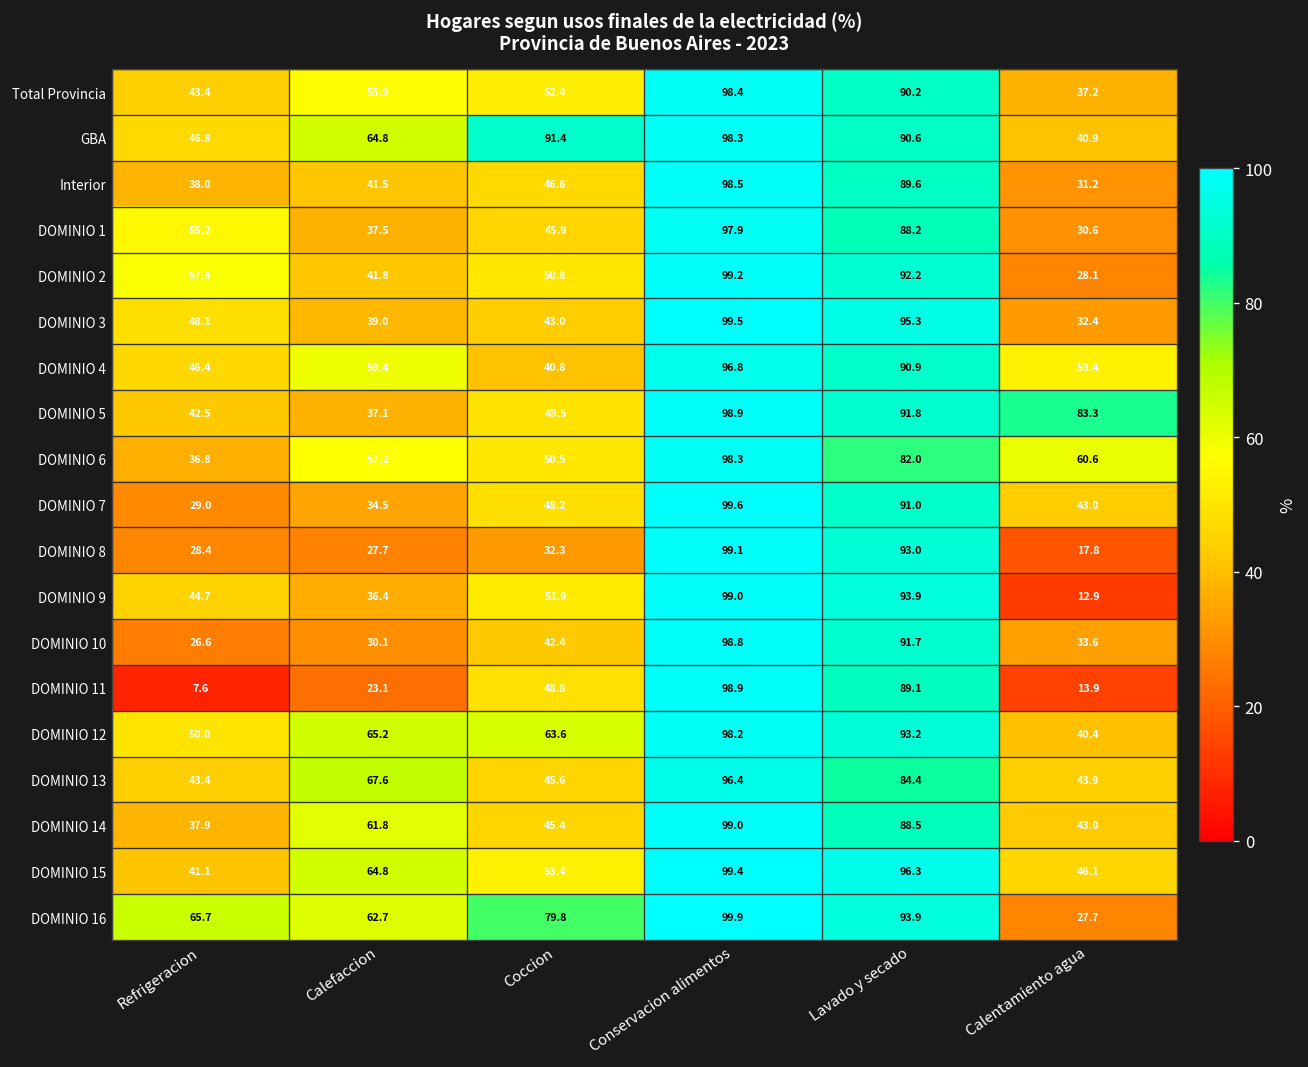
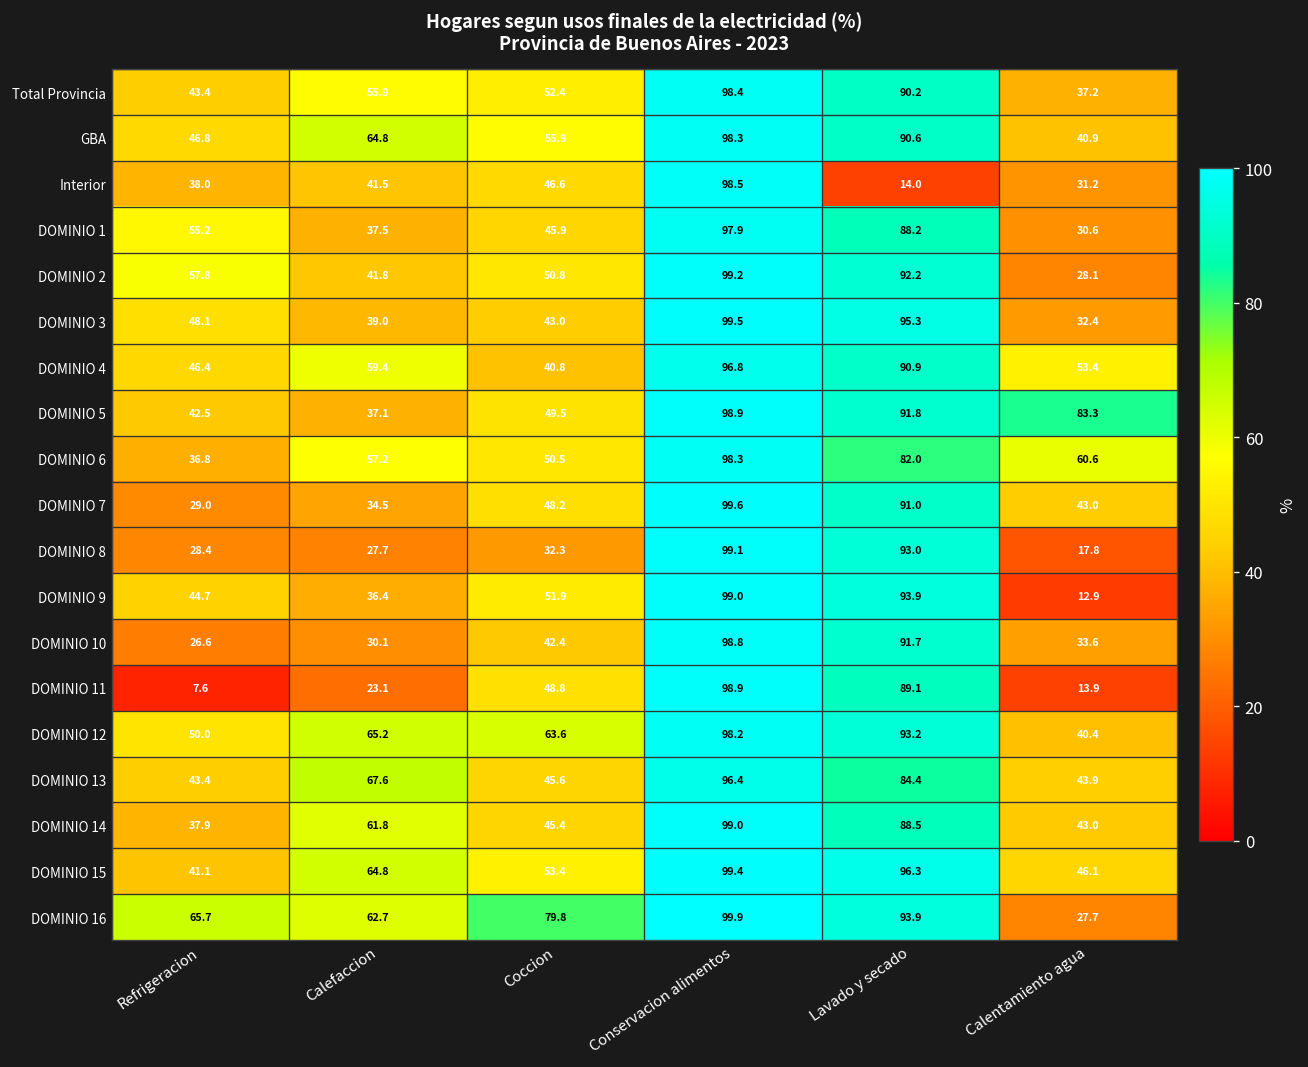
  {
    "Total Provincia": {
      "Refrigeracion": 43.4,
      "Calefaccion": 55.9,
      "Coccion": 52.4,
      "Conservacion alimentos": 98.4,
      "Lavado y secado": 90.2,
      "Calentamiento agua": 37.2
    },
    "GBA": {
      "Refrigeracion": 46.8,
      "Calefaccion": 64.8,
-     "Coccion": 91.4,
+     "Coccion": 55.9,
      "Conservacion alimentos": 98.3,
      "Lavado y secado": 90.6,
      "Calentamiento agua": 40.9
    },
    "Interior": {
      "Refrigeracion": 38.0,
      "Calefaccion": 41.5,
      "Coccion": 46.6,
      "Conservacion alimentos": 98.5,
-     "Lavado y secado": 89.6,
+     "Lavado y secado": 14.0,
      "Calentamiento agua": 31.2
    },
    "DOMINIO 1": {
      "Refrigeracion": 55.2,
      "Calefaccion": 37.5,
      "Coccion": 45.9,
      "Conservacion alimentos": 97.9,
      "Lavado y secado": 88.2,
      "Calentamiento agua": 30.6
    },
    "DOMINIO 2": {
      "Refrigeracion": 57.8,
      "Calefaccion": 41.8,
      "Coccion": 50.8,
      "Conservacion alimentos": 99.2,
      "Lavado y secado": 92.2,
      "Calentamiento agua": 28.1
    },
    "DOMINIO 3": {
      "Refrigeracion": 48.1,
      "Calefaccion": 39.0,
      "Coccion": 43.0,
      "Conservacion alimentos": 99.5,
      "Lavado y secado": 95.3,
      "Calentamiento agua": 32.4
    },
    "DOMINIO 4": {
      "Refrigeracion": 46.4,
      "Calefaccion": 59.4,
      "Coccion": 40.8,
      "Conservacion alimentos": 96.8,
      "Lavado y secado": 90.9,
      "Calentamiento agua": 53.4
    },
    "DOMINIO 5": {
      "Refrigeracion": 42.5,
      "Calefaccion": 37.1,
      "Coccion": 49.5,
      "Conservacion alimentos": 98.9,
      "Lavado y secado": 91.8,
      "Calentamiento agua": 83.3
    },
    "DOMINIO 6": {
      "Refrigeracion": 36.8,
      "Calefaccion": 57.2,
      "Coccion": 50.5,
      "Conservacion alimentos": 98.3,
      "Lavado y secado": 82.0,
      "Calentamiento agua": 60.6
    },
    "DOMINIO 7": {
      "Refrigeracion": 29.0,
      "Calefaccion": 34.5,
      "Coccion": 48.2,
      "Conservacion alimentos": 99.6,
      "Lavado y secado": 91.0,
      "Calentamiento agua": 43.0
    },
    "DOMINIO 8": {
      "Refrigeracion": 28.4,
      "Calefaccion": 27.7,
      "Coccion": 32.3,
      "Conservacion alimentos": 99.1,
      "Lavado y secado": 93.0,
      "Calentamiento agua": 17.8
    },
    "DOMINIO 9": {
      "Refrigeracion": 44.7,
      "Calefaccion": 36.4,
      "Coccion": 51.9,
      "Conservacion alimentos": 99.0,
      "Lavado y secado": 93.9,
      "Calentamiento agua": 12.9
    },
    "DOMINIO 10": {
      "Refrigeracion": 26.6,
      "Calefaccion": 30.1,
      "Coccion": 42.4,
      "Conservacion alimentos": 98.8,
      "Lavado y secado": 91.7,
      "Calentamiento agua": 33.6
    },
    "DOMINIO 11": {
      "Refrigeracion": 7.6,
      "Calefaccion": 23.1,
      "Coccion": 48.8,
      "Conservacion alimentos": 98.9,
      "Lavado y secado": 89.1,
      "Calentamiento agua": 13.9
    },
    "DOMINIO 12": {
      "Refrigeracion": 50.0,
      "Calefaccion": 65.2,
      "Coccion": 63.6,
      "Conservacion alimentos": 98.2,
      "Lavado y secado": 93.2,
      "Calentamiento agua": 40.4
    },
    "DOMINIO 13": {
      "Refrigeracion": 43.4,
      "Calefaccion": 67.6,
      "Coccion": 45.6,
      "Conservacion alimentos": 96.4,
      "Lavado y secado": 84.4,
      "Calentamiento agua": 43.9
    },
    "DOMINIO 14": {
      "Refrigeracion": 37.9,
      "Calefaccion": 61.8,
      "Coccion": 45.4,
      "Conservacion alimentos": 99.0,
      "Lavado y secado": 88.5,
      "Calentamiento agua": 43.0
    },
    "DOMINIO 15": {
      "Refrigeracion": 41.1,
      "Calefaccion": 64.8,
      "Coccion": 53.4,
      "Conservacion alimentos": 99.4,
      "Lavado y secado": 96.3,
      "Calentamiento agua": 46.1
    },
    "DOMINIO 16": {
      "Refrigeracion": 65.7,
      "Calefaccion": 62.7,
      "Coccion": 79.8,
      "Conservacion alimentos": 99.9,
      "Lavado y secado": 93.9,
      "Calentamiento agua": 27.7
    }
  }
